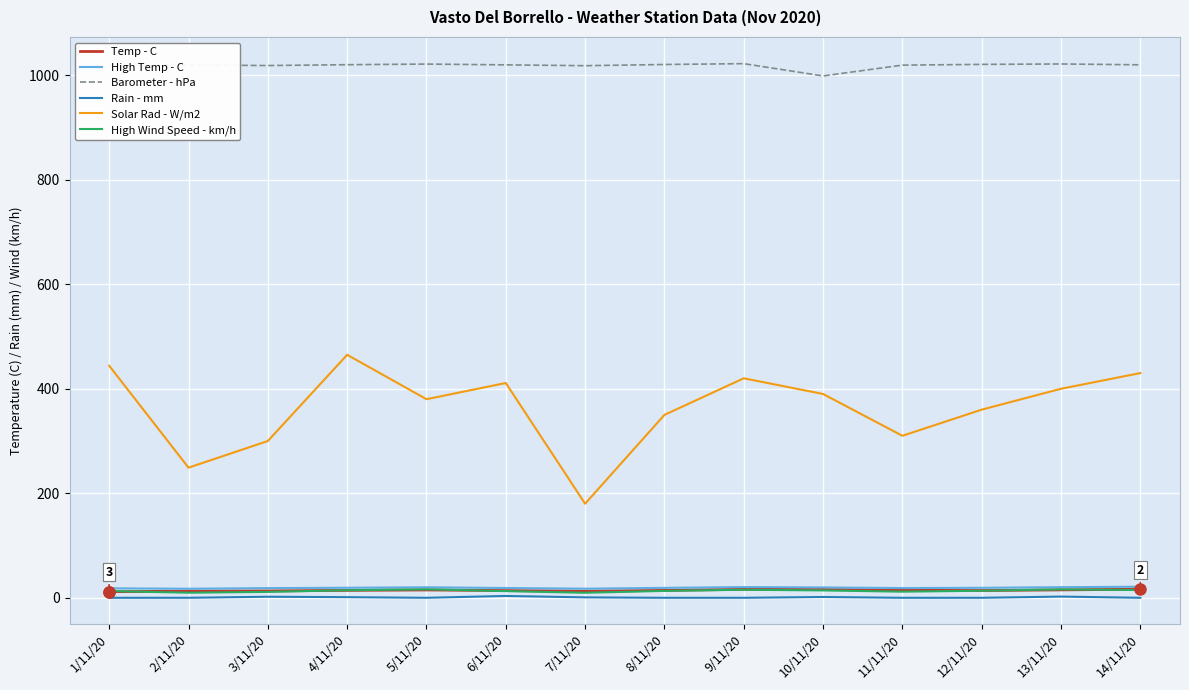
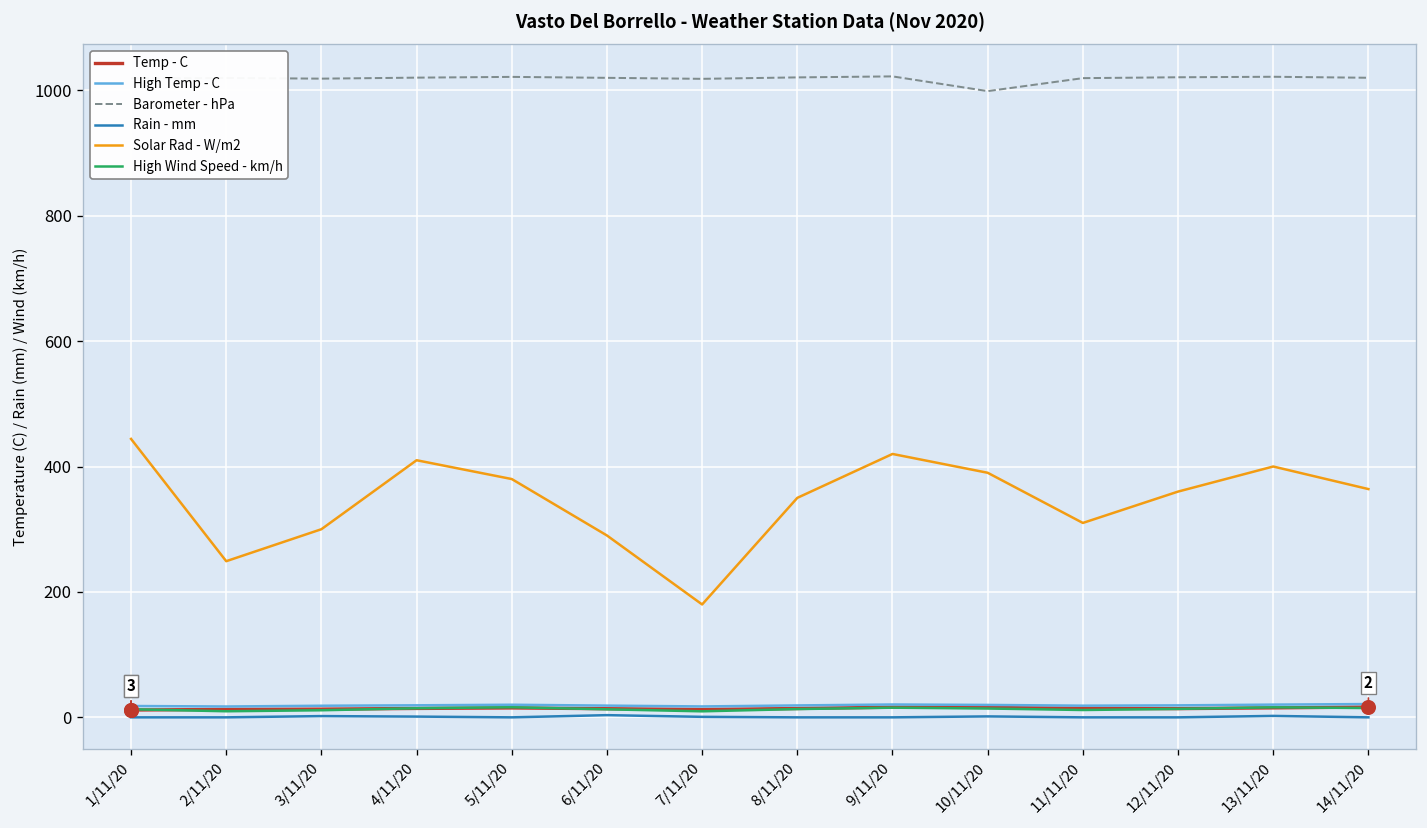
  {
    "High Temp - C": {
      "3/11/20": 20,
      "6/11/20": 20,
      "7/11/20": 20,
      "12/11/20": 20
    },
    "Barometer - hPa": {
      "3/11/20": 1020,
      "4/11/20": 1020,
      "5/11/20": 1020,
      "6/11/20": 1020,
      "7/11/20": 1020,
      "8/11/20": 1020,
      "9/11/20": 1020,
      "10/11/20": 1000,
      "11/11/20": 1020,
      "12/11/20": 1020,
      "13/11/20": 1020,
      "14/11/20": 1020
    },
    "Rain - mm": {
      "1/11/20": 0,
      "2/11/20": 0,
      "3/11/20": 0,
      "4/11/20": 0,
      "5/11/20": 0,
      "6/11/20": 0,
      "7/11/20": 0,
      "8/11/20": 0,
      "9/11/20": 0,
      "10/11/20": 0,
      "11/11/20": 0,
      "12/11/20": 0,
      "13/11/20": 0,
      "14/11/20": 0
    },
    "Solar Rad - W/m2": {
      "1/11/20": 440,
      "2/11/20": 250,
      "3/11/20": 300,
-     "4/11/20": 470,
+     "4/11/20": 410,
      "5/11/20": 380,
-     "6/11/20": 410,
+     "6/11/20": 290,
      "7/11/20": 180,
      "8/11/20": 350,
      "9/11/20": 420,
      "10/11/20": 390,
      "11/11/20": 310,
      "12/11/20": 360,
      "13/11/20": 400,
-     "14/11/20": 430
+     "14/11/20": 360
    }
  }
